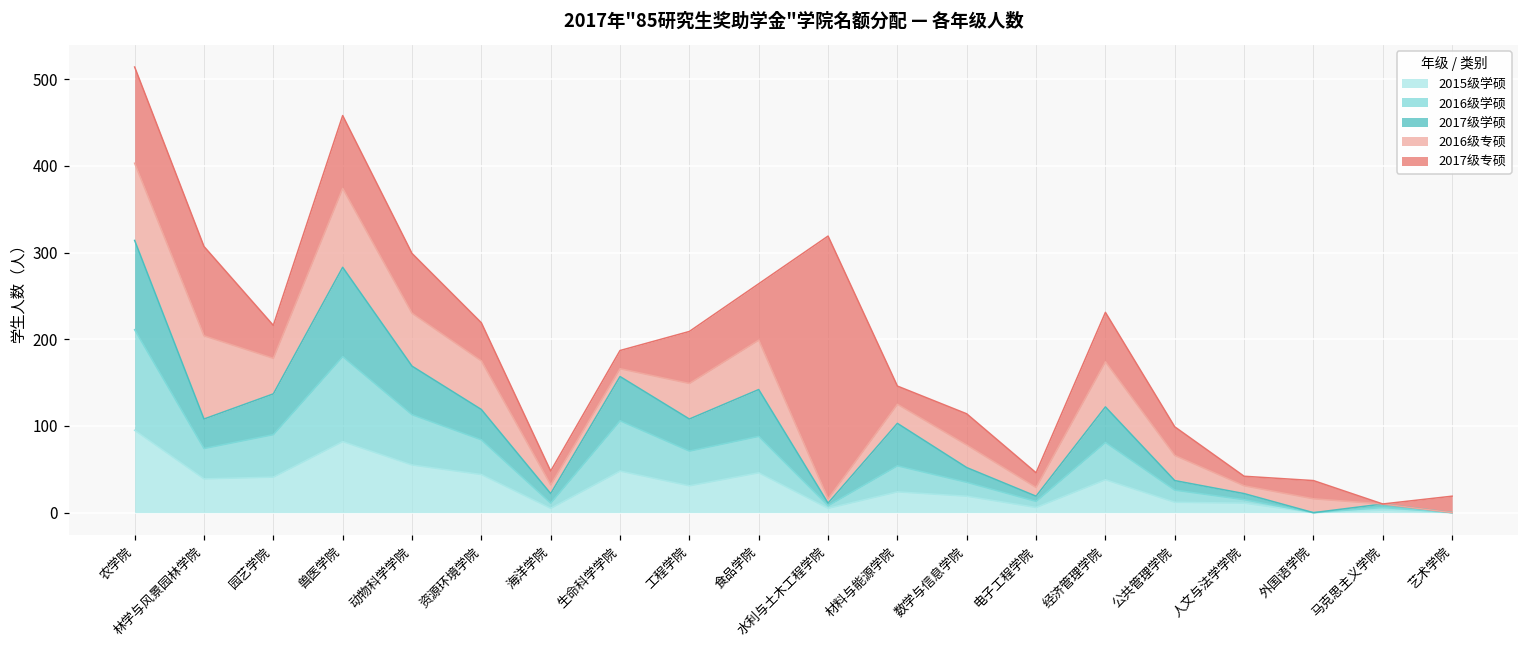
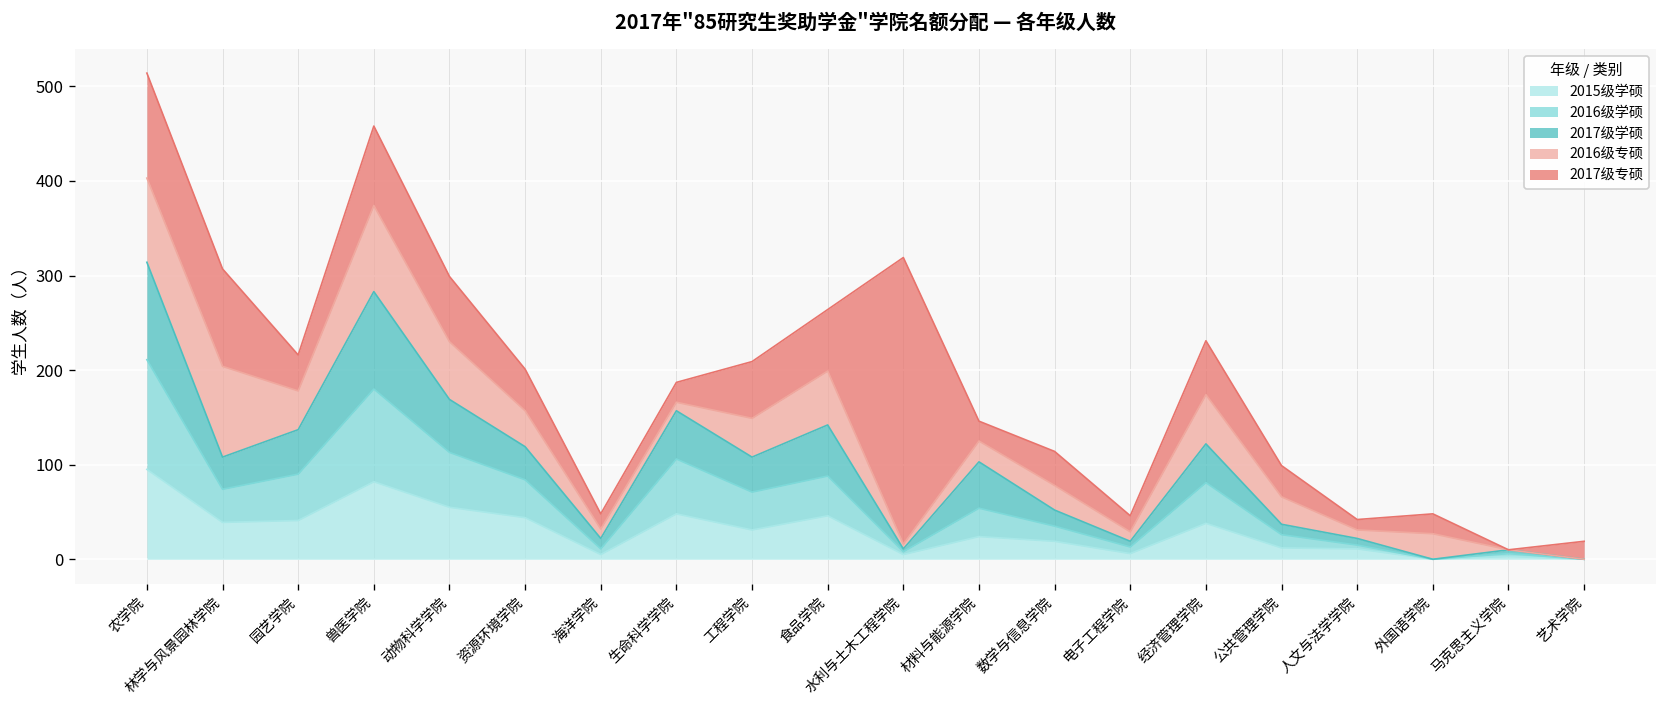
  {
    "2017级学硕": {
      "农学院": 100,
      "林学与风景园林学院": 30,
      "园艺学院": 50,
      "兽医学院": 100,
      "动物科学学院": 60,
      "资源环境学院": 40,
      "海洋学院": 10,
      "生命科学学院": 50,
      "工程学院": 40,
      "食品学院": 50,
      "材料与能源学院": 50,
      "数学与信息学院": 20,
      "电子工程学院": 10,
      "经济管理学院": 40,
      "公共管理学院": 10,
      "人文与法学学院": 10
    },
    "2016级专硕": {
      "农学院": 90,
      "林学与风景园林学院": 100,
      "园艺学院": 40,
      "兽医学院": 90,
      "动物科学学院": 60,
-     "资源环境学院": 60,
+     "资源环境学院": 40,
      "海洋学院": 10,
      "生命科学学院": 10,
      "工程学院": 40,
      "食品学院": 60,
      "水利与土木工程学院": 10,
      "材料与能源学院": 20,
      "数学与信息学院": 30,
      "电子工程学院": 10,
      "经济管理学院": 50,
      "公共管理学院": 30,
      "人文与法学学院": 10,
-     "外国语学院": 20
+     "外国语学院": 30
    },
    "2017级专硕": {
      "农学院": 110,
      "林学与风景园林学院": 100,
      "园艺学院": 40,
      "兽医学院": 80,
      "动物科学学院": 70,
      "资源环境学院": 40,
      "海洋学院": 20,
      "生命科学学院": 20,
      "工程学院": 60,
      "食品学院": 70,
      "水利与土木工程学院": 300,
      "材料与能源学院": 20,
      "数学与信息学院": 40,
      "电子工程学院": 20,
      "经济管理学院": 60,
      "公共管理学院": 30,
      "人文与法学学院": 10,
      "外国语学院": 20,
      "艺术学院": 20
    }
  }
